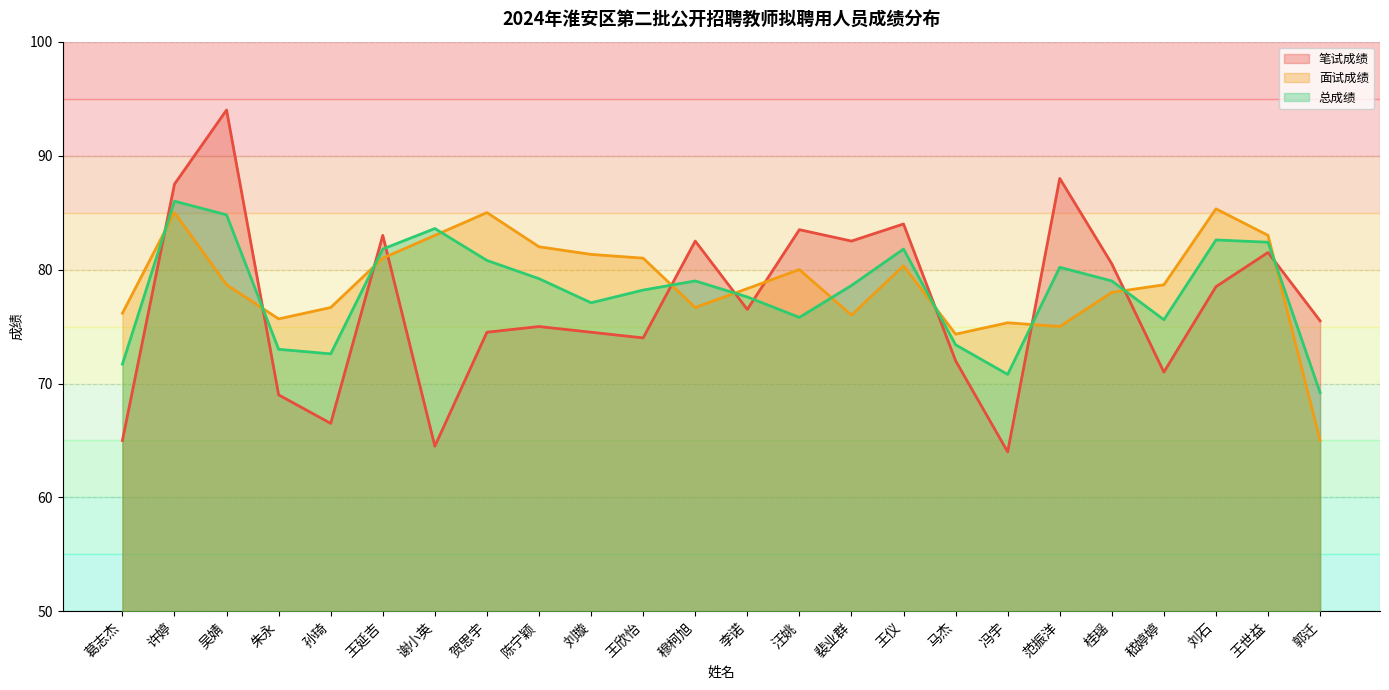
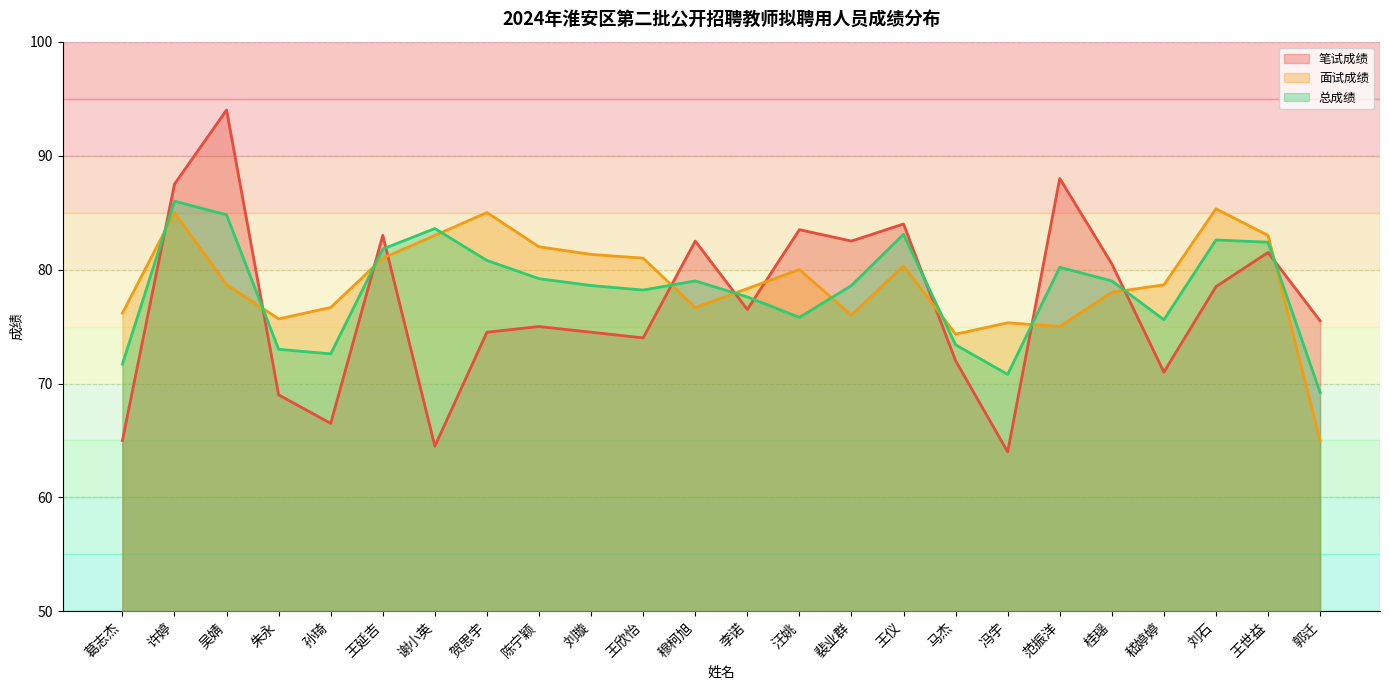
  {
    "总成绩": {
      "葛志杰": 71.7,
      "许婷": 86.0,
      "吴婧": 84.8,
      "朱永": 73.0,
      "孙琦": 72.6,
      "王延吉": 81.8,
      "谢小英": 83.6,
      "贺思宇": 80.8,
      "陈宁颖": 79.2,
-     "刘璇": 77.1,
+     "刘璇": 78.6,
      "王欣怡": 78.2,
      "穆柯旭": 79.0,
      "李诺": 77.6,
      "汪姚": 75.8,
      "裴业群": 78.6,
-     "王仪": 81.8,
+     "王仪": 83.1,
      "马杰": 73.4,
      "冯宇": 70.8,
      "范振洋": 80.2,
      "桂瑶": 79.0,
      "嵇婷婷": 75.6,
      "刘石": 82.6,
      "王世益": 82.4,
      "郭迁": 69.2
    }
  }
